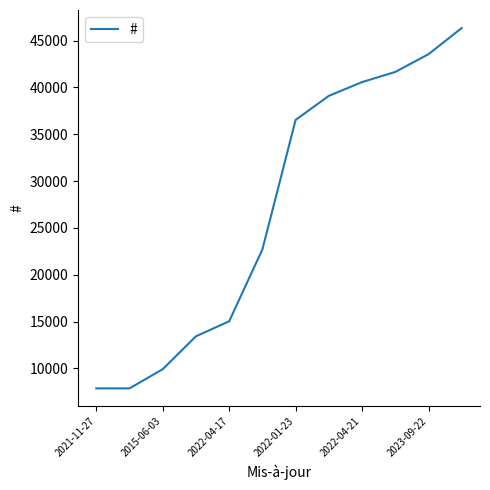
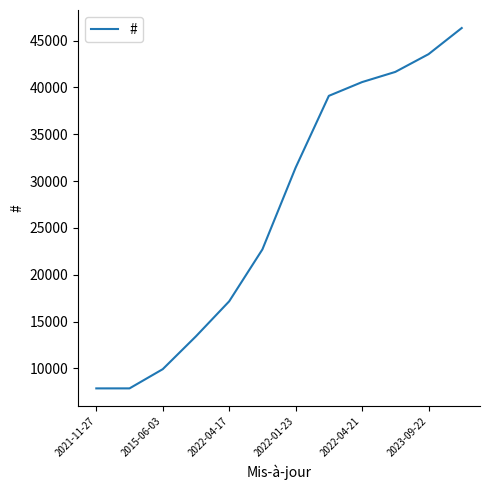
  {
    "2021-11-27": 8000,
    "2015-06-03": 10000,
-   "2022-04-17": 15000,
-   "2022-01-23": 37000,
+   "2022-04-17": 17000,
+   "2022-01-23": 31000,
    "2022-04-21": 41000,
    "2023-09-22": 44000
  }
